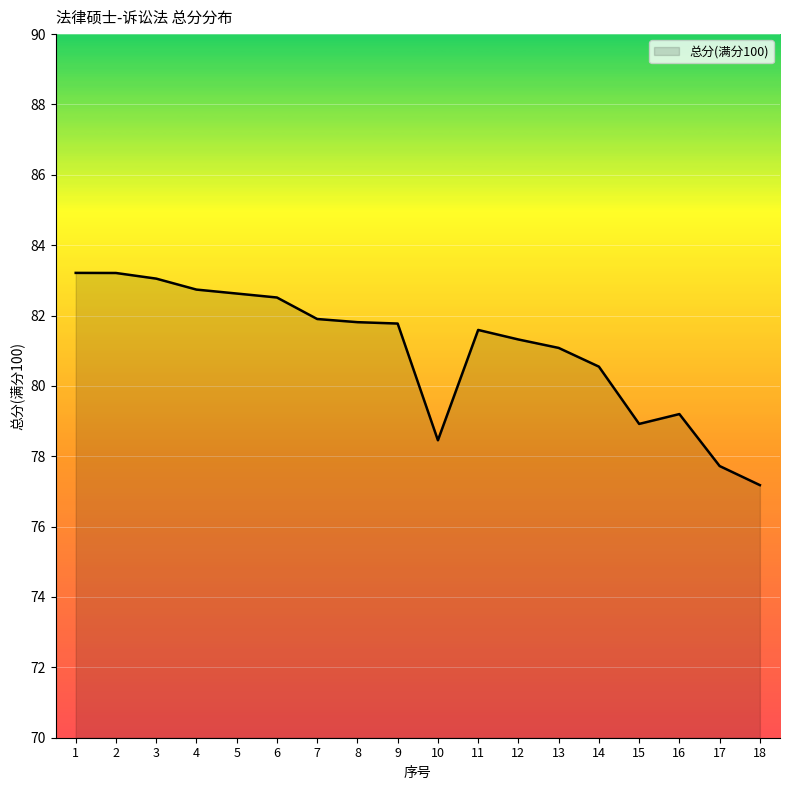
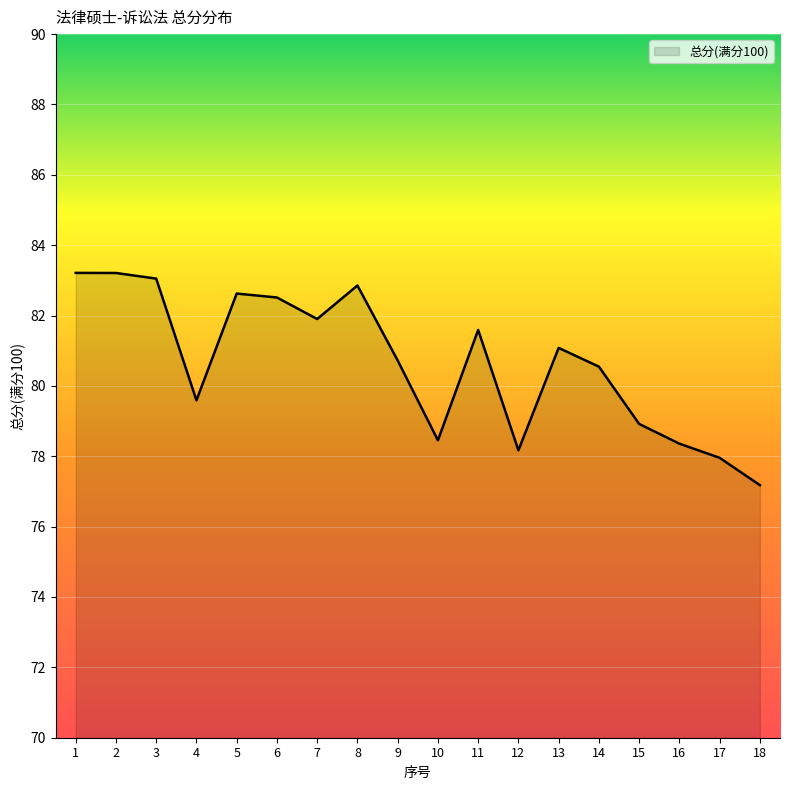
  {
    "1": 83.2,
    "2": 83.2,
    "3": 83.1,
-   "4": 82.7,
+   "4": 79.6,
    "5": 82.6,
    "6": 82.5,
    "7": 81.9,
-   "8": 81.8,
-   "9": 81.8,
+   "8": 82.9,
+   "9": 80.7,
    "10": 78.5,
    "11": 81.6,
-   "12": 81.3,
+   "12": 78.2,
    "13": 81.1,
    "14": 80.5,
    "15": 78.9,
-   "16": 79.2,
-   "17": 77.7,
+   "16": 78.4,
+   "17": 78.0,
    "18": 77.2
  }
